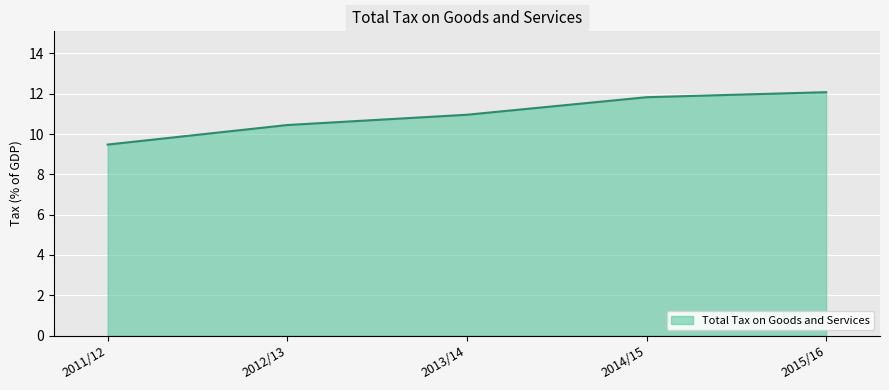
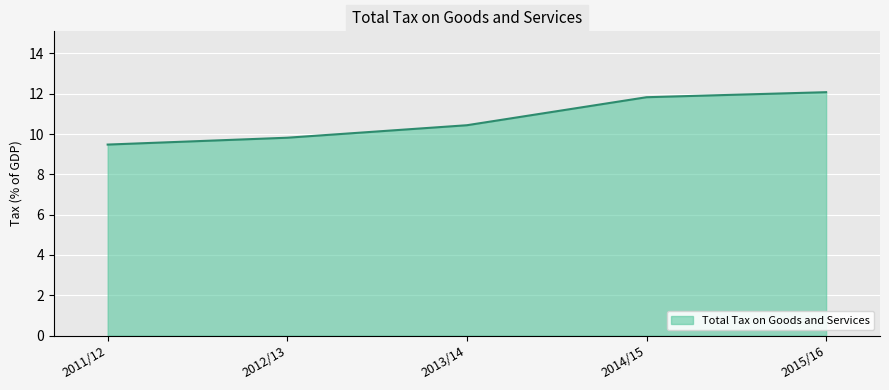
  {
    "2011/12": 9.5,
-   "2012/13": 10.5,
-   "2013/14": 11.0,
+   "2012/13": 9.8,
+   "2013/14": 10.4,
    "2014/15": 11.8,
    "2015/16": 12.1
  }
